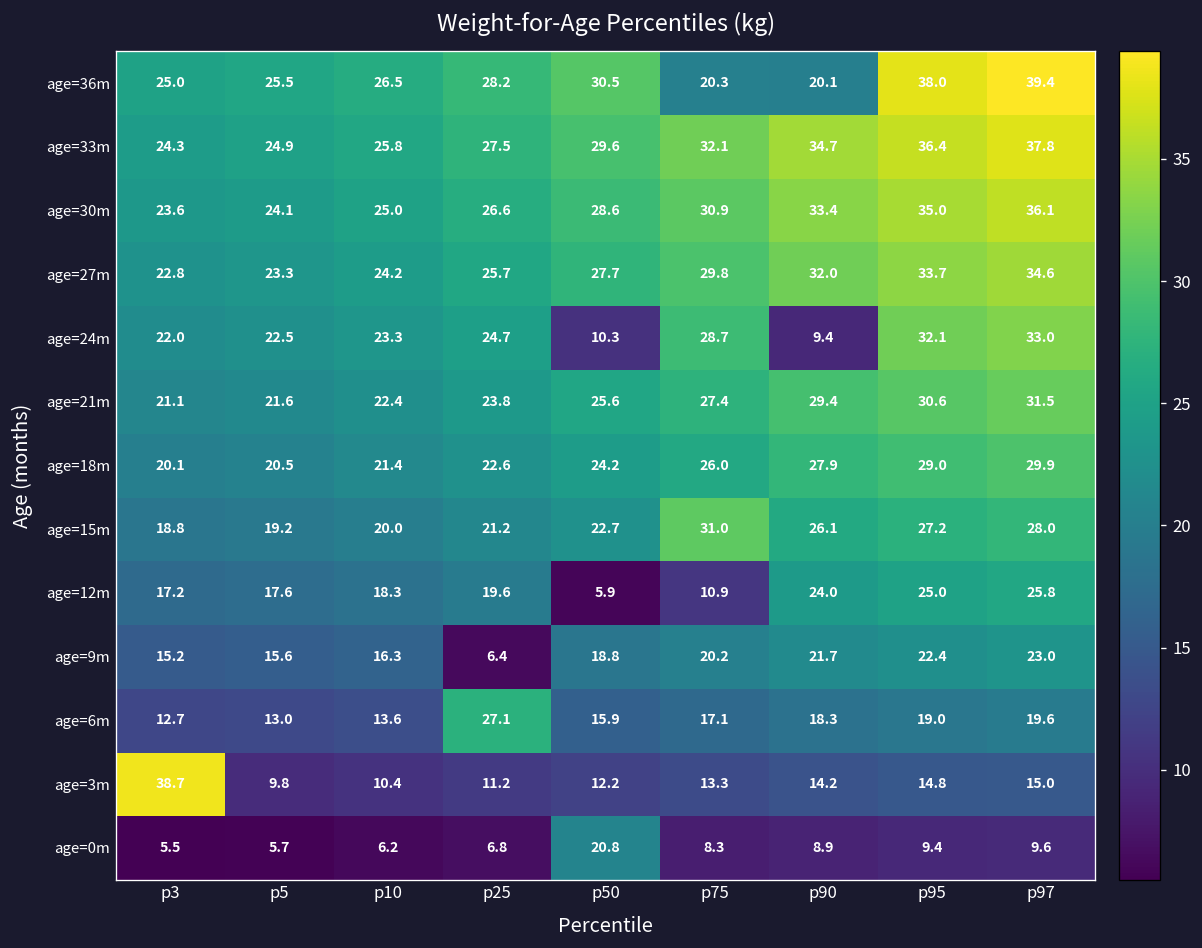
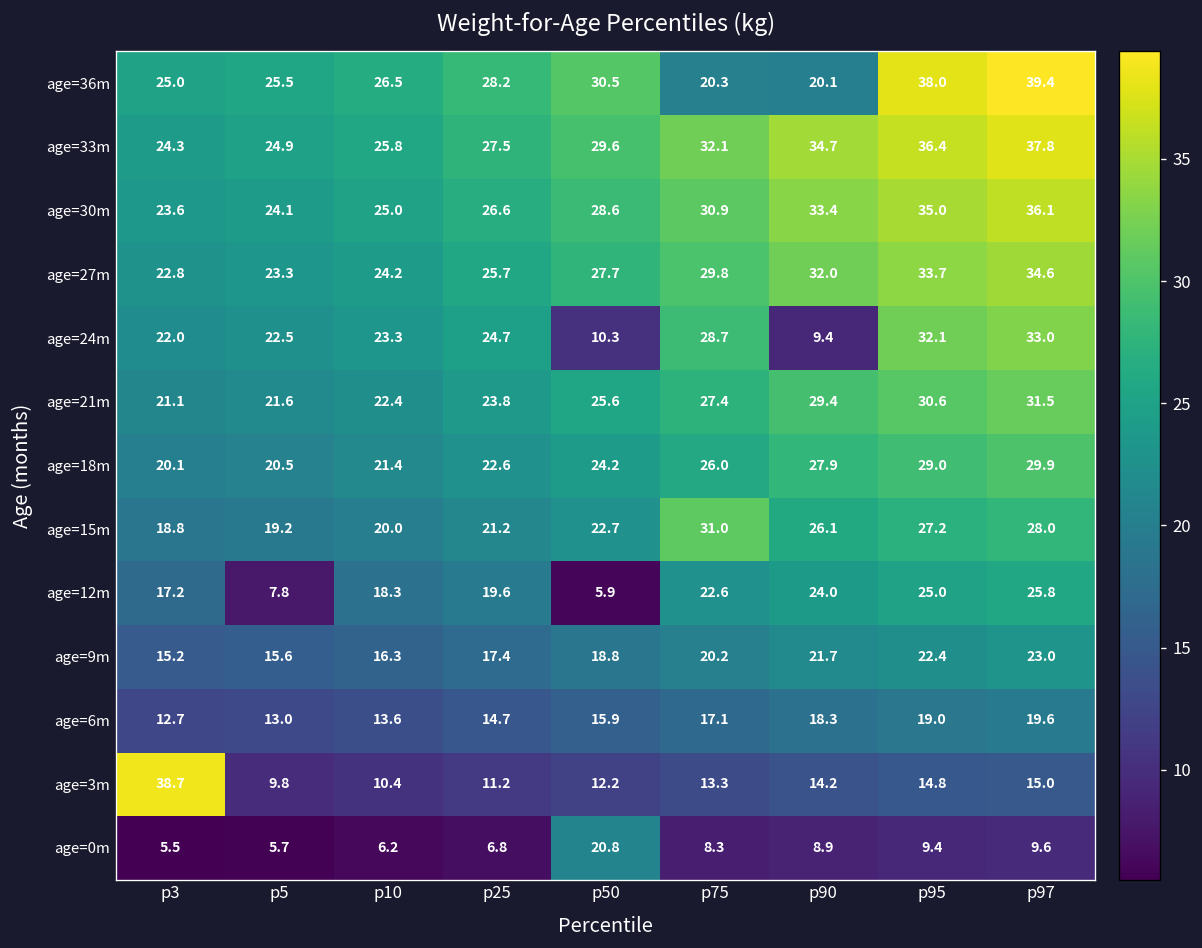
  {
    "age=36m": {
      "p3": 25.0,
      "p5": 25.5,
      "p10": 26.5,
      "p25": 28.2,
      "p50": 30.5,
      "p75": 20.3,
      "p90": 20.1,
      "p95": 38.0,
      "p97": 39.4
    },
    "age=33m": {
      "p3": 24.3,
      "p5": 24.9,
      "p10": 25.8,
      "p25": 27.5,
      "p50": 29.6,
      "p75": 32.1,
      "p90": 34.7,
      "p95": 36.4,
      "p97": 37.8
    },
    "age=30m": {
      "p3": 23.6,
      "p5": 24.1,
      "p10": 25.0,
      "p25": 26.6,
      "p50": 28.6,
      "p75": 30.9,
      "p90": 33.4,
      "p95": 35.0,
      "p97": 36.1
    },
    "age=27m": {
      "p3": 22.8,
      "p5": 23.3,
      "p10": 24.2,
      "p25": 25.7,
      "p50": 27.7,
      "p75": 29.8,
      "p90": 32.0,
      "p95": 33.7,
      "p97": 34.6
    },
    "age=24m": {
      "p3": 22.0,
      "p5": 22.5,
      "p10": 23.3,
      "p25": 24.7,
      "p50": 10.3,
      "p75": 28.7,
      "p90": 9.4,
      "p95": 32.1,
      "p97": 33.0
    },
    "age=21m": {
      "p3": 21.1,
      "p5": 21.6,
      "p10": 22.4,
      "p25": 23.8,
      "p50": 25.6,
      "p75": 27.4,
      "p90": 29.4,
      "p95": 30.6,
      "p97": 31.5
    },
    "age=18m": {
      "p3": 20.1,
      "p5": 20.5,
      "p10": 21.4,
      "p25": 22.6,
      "p50": 24.2,
      "p75": 26.0,
      "p90": 27.9,
      "p95": 29.0,
      "p97": 29.9
    },
    "age=15m": {
      "p3": 18.8,
      "p5": 19.2,
      "p10": 20.0,
      "p25": 21.2,
      "p50": 22.7,
      "p75": 31.0,
      "p90": 26.1,
      "p95": 27.2,
      "p97": 28.0
    },
    "age=12m": {
      "p3": 17.2,
-     "p5": 17.6,
+     "p5": 7.8,
      "p10": 18.3,
      "p25": 19.6,
      "p50": 5.9,
-     "p75": 10.9,
+     "p75": 22.6,
      "p90": 24.0,
      "p95": 25.0,
      "p97": 25.8
    },
    "age=9m": {
      "p3": 15.2,
      "p5": 15.6,
      "p10": 16.3,
-     "p25": 6.4,
+     "p25": 17.4,
      "p50": 18.8,
      "p75": 20.2,
      "p90": 21.7,
      "p95": 22.4,
      "p97": 23.0
    },
    "age=6m": {
      "p3": 12.7,
      "p5": 13.0,
      "p10": 13.6,
-     "p25": 27.1,
+     "p25": 14.7,
      "p50": 15.9,
      "p75": 17.1,
      "p90": 18.3,
      "p95": 19.0,
      "p97": 19.6
    },
    "age=3m": {
      "p3": 38.7,
      "p5": 9.8,
      "p10": 10.4,
      "p25": 11.2,
      "p50": 12.2,
      "p75": 13.3,
      "p90": 14.2,
      "p95": 14.8,
      "p97": 15.0
    },
    "age=0m": {
      "p3": 5.5,
      "p5": 5.7,
      "p10": 6.2,
      "p25": 6.8,
      "p50": 20.8,
      "p75": 8.3,
      "p90": 8.9,
      "p95": 9.4,
      "p97": 9.6
    }
  }
